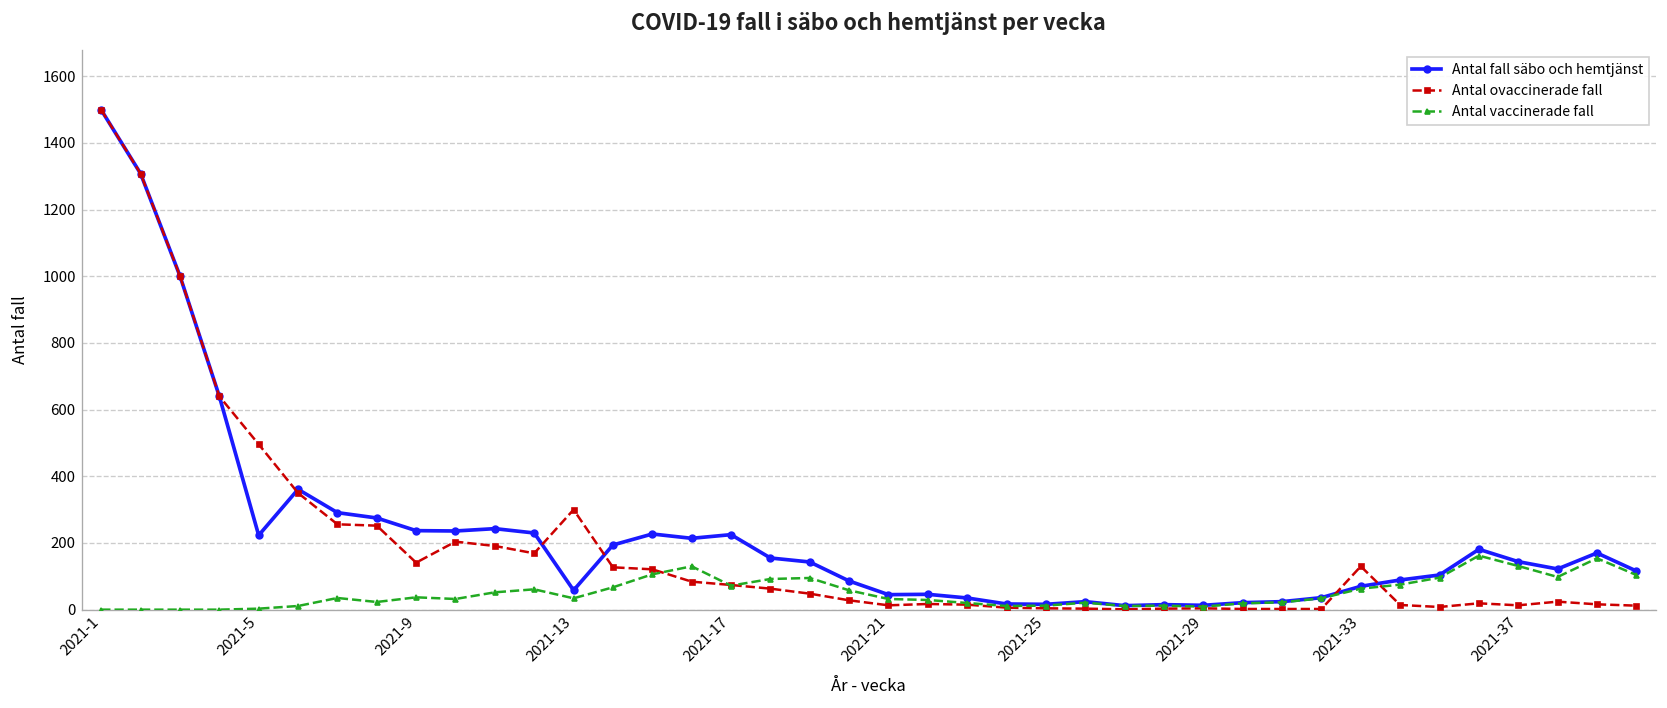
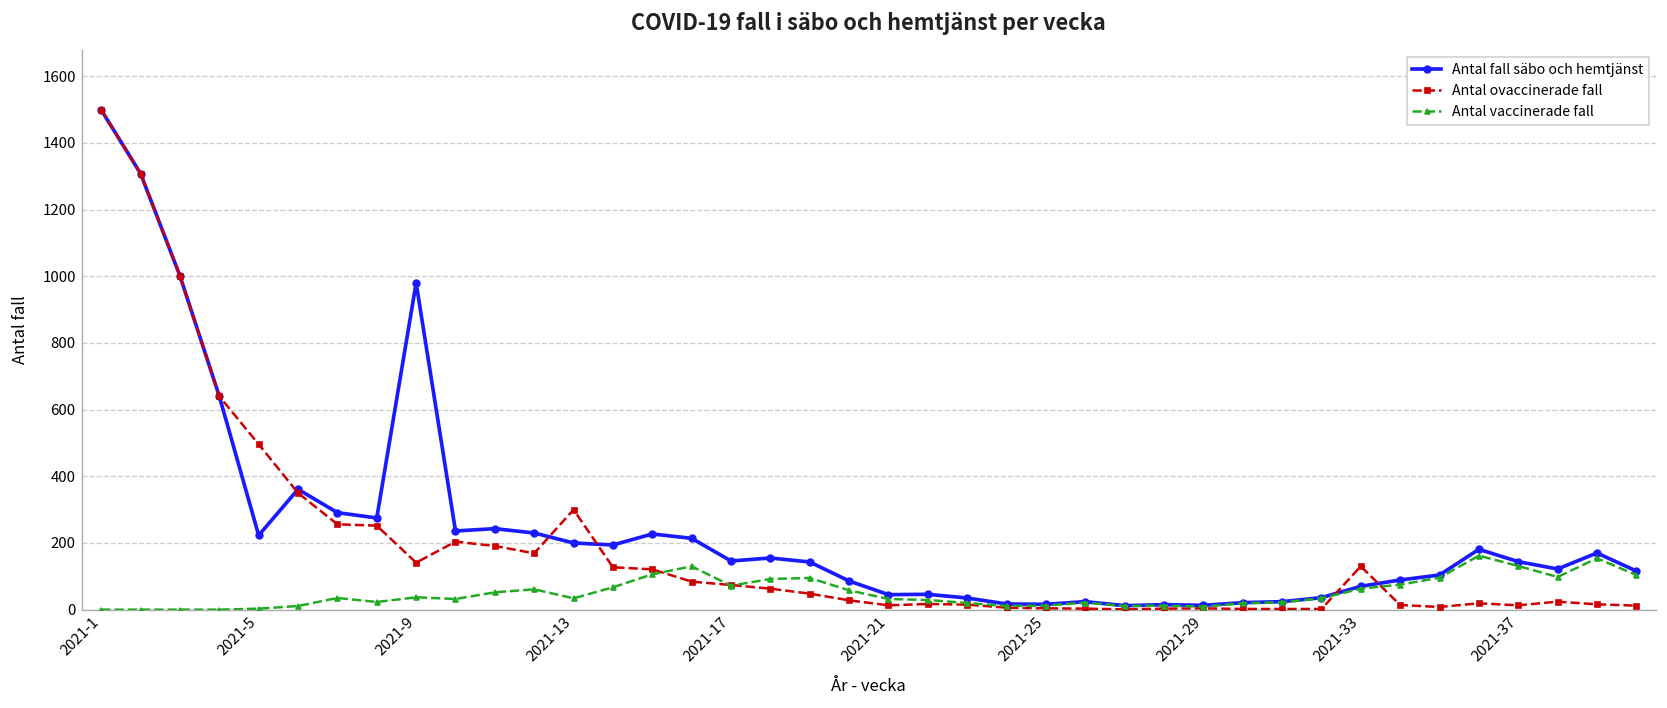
  {
    "Antal fall säbo och hemtjänst": {
      "2021-5": 220,
-     "2021-9": 240,
-     "2021-13": 60,
-     "2021-17": 230,
+     "2021-9": 980,
+     "2021-13": 200,
+     "2021-17": 150,
      "2021-21": 50,
      "2021-37": 140
    },
    "Antal ovaccinerade fall": {
      "2021-5": 500,
      "2021-9": 140,
      "2021-13": 300,
      "2021-21": 10,
      "2021-33": 130,
      "2021-37": 10
    },
    "Antal vaccinerade fall": {
      "2021-1": 0,
      "2021-5": 0,
      "2021-9": 40,
      "2021-13": 30,
      "2021-21": 30,
      "2021-37": 130
    }
  }
